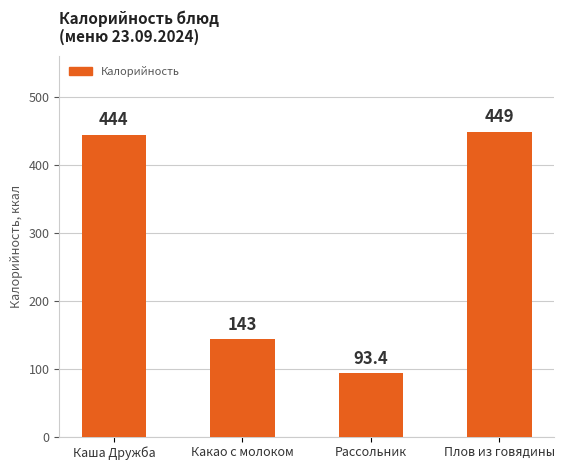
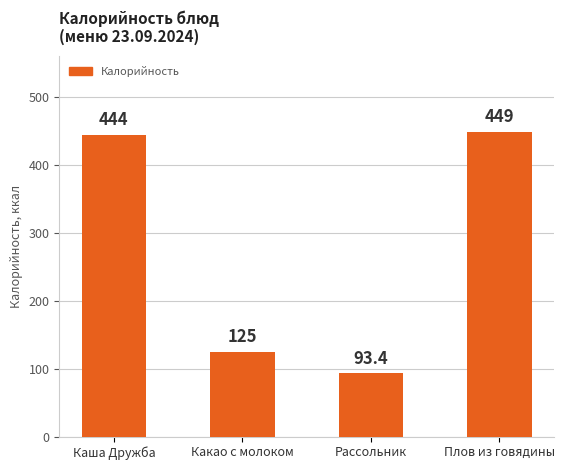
  {
    "Каша Дружба": 444,
-   "Какао с молоком": 143,
+   "Какао с молоком": 125,
    "Рассольник": 93.4,
    "Плов из говядины": 449
  }
